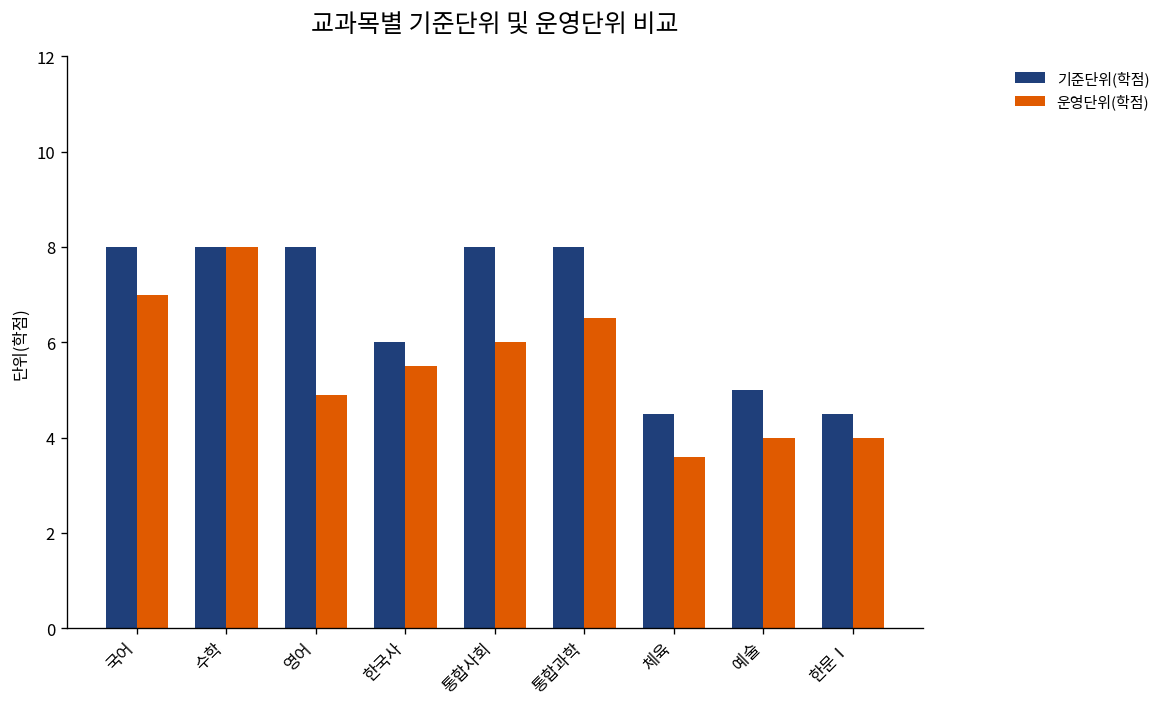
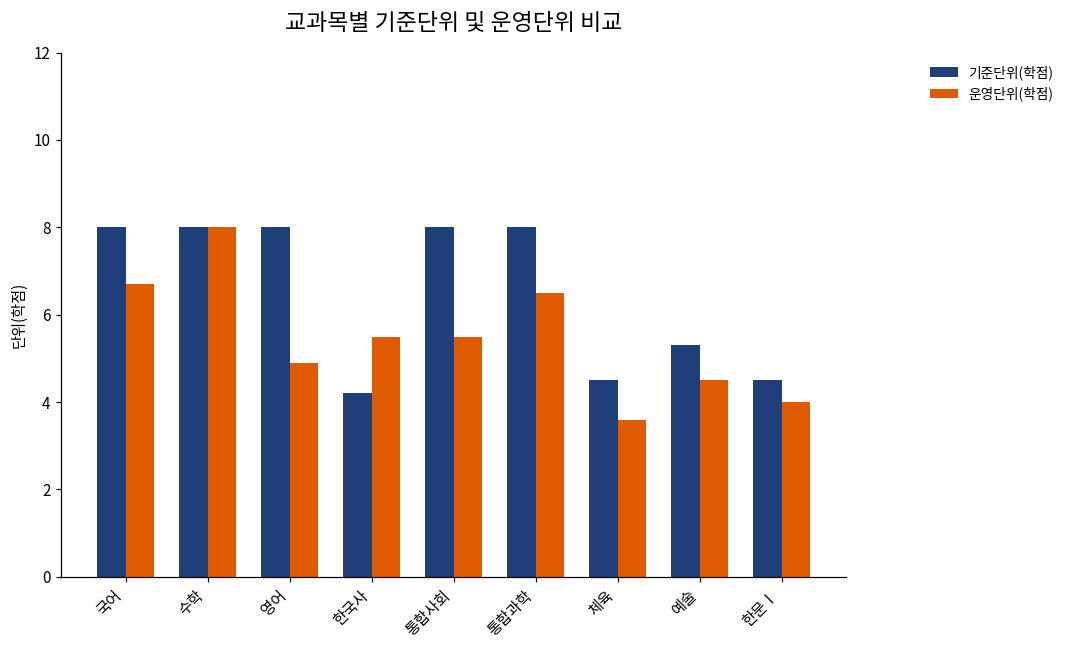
  {
    "기준단위(학점)": {
      "국어": 8.0,
      "수학": 8.0,
      "영어": 8.0,
-     "한국사": 6.0,
+     "한국사": 4.2,
      "통합사회": 8.0,
      "통합과학": 8.0,
      "체육": 4.5,
-     "예술": 5.0,
+     "예술": 5.3,
      "한문Ⅰ": 4.5
    },
    "운영단위(학점)": {
-     "국어": 7.0,
+     "국어": 6.7,
      "수학": 8.0,
      "영어": 4.9,
      "한국사": 5.5,
-     "통합사회": 6.0,
+     "통합사회": 5.5,
      "통합과학": 6.5,
      "체육": 3.6,
-     "예술": 4.0,
+     "예술": 4.5,
      "한문Ⅰ": 4.0
    }
  }
